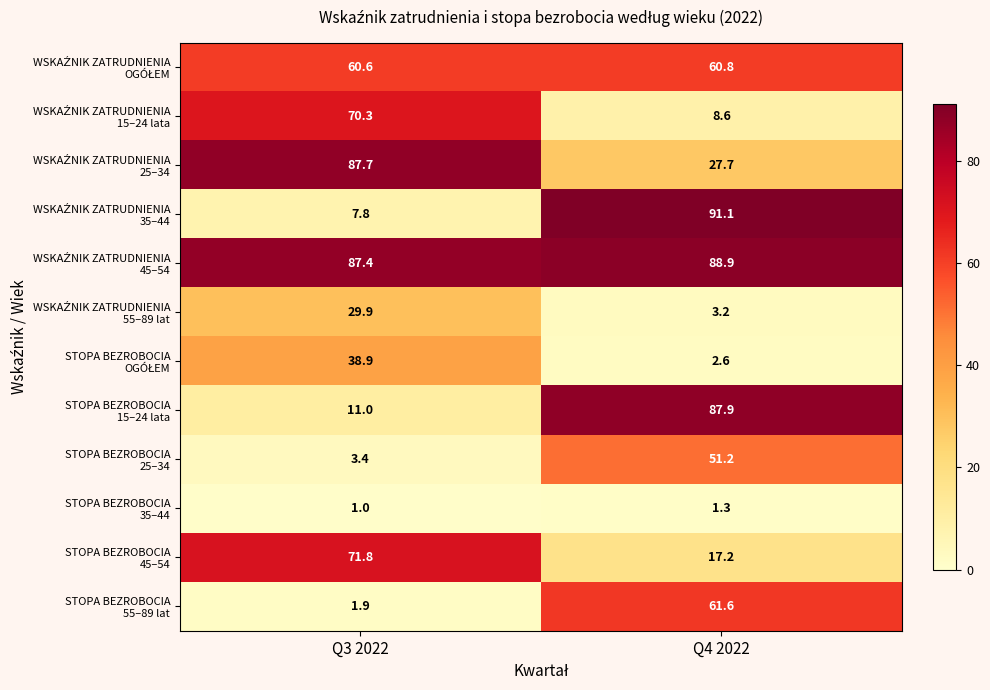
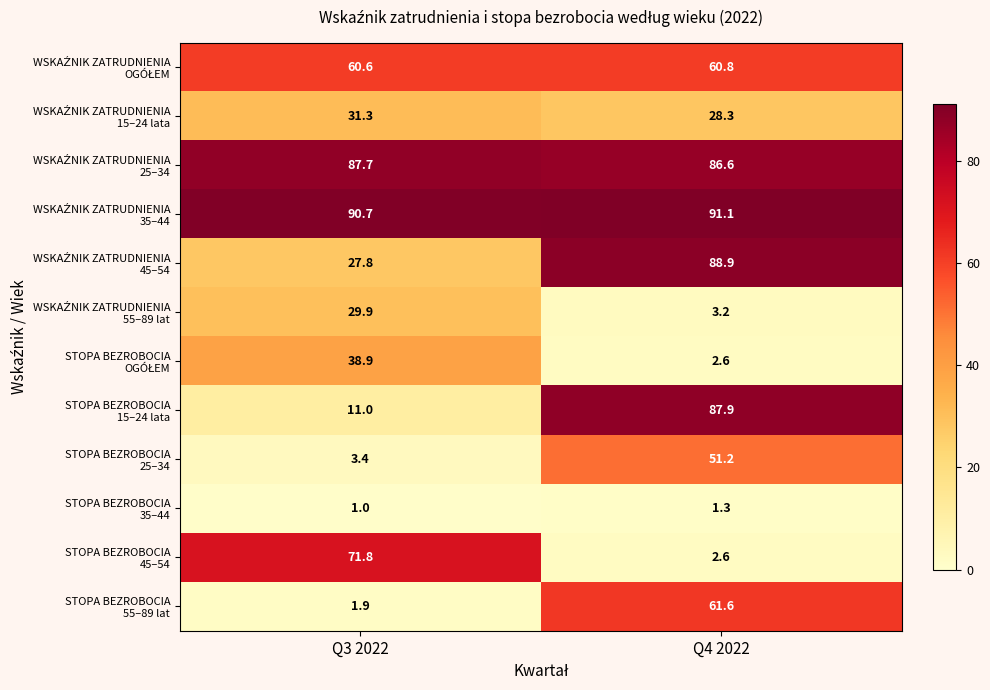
  {
    "WSKAŹNIK ZATRUDNIENIA OGÓŁEM": {
      "Q3 2022": 60.6,
      "Q4 2022": 60.8
    },
    "WSKAŹNIK ZATRUDNIENIA 15–24 lata": {
-     "Q3 2022": 70.3,
-     "Q4 2022": 8.6
+     "Q3 2022": 31.3,
+     "Q4 2022": 28.3
    },
    "WSKAŹNIK ZATRUDNIENIA 25–34": {
      "Q3 2022": 87.7,
-     "Q4 2022": 27.7
+     "Q4 2022": 86.6
    },
    "WSKAŹNIK ZATRUDNIENIA 35–44": {
-     "Q3 2022": 7.8,
+     "Q3 2022": 90.7,
      "Q4 2022": 91.1
    },
    "WSKAŹNIK ZATRUDNIENIA 45–54": {
-     "Q3 2022": 87.4,
+     "Q3 2022": 27.8,
      "Q4 2022": 88.9
    },
    "WSKAŹNIK ZATRUDNIENIA 55–89 lat": {
      "Q3 2022": 29.9,
      "Q4 2022": 3.2
    },
    "STOPA BEZROBOCIA OGÓŁEM": {
      "Q3 2022": 38.9,
      "Q4 2022": 2.6
    },
    "STOPA BEZROBOCIA 15–24 lata": {
      "Q3 2022": 11.0,
      "Q4 2022": 87.9
    },
    "STOPA BEZROBOCIA 25–34": {
      "Q3 2022": 3.4,
      "Q4 2022": 51.2
    },
    "STOPA BEZROBOCIA 35–44": {
      "Q3 2022": 1.0,
      "Q4 2022": 1.3
    },
    "STOPA BEZROBOCIA 45–54": {
      "Q3 2022": 71.8,
-     "Q4 2022": 17.2
+     "Q4 2022": 2.6
    },
    "STOPA BEZROBOCIA 55–89 lat": {
      "Q3 2022": 1.9,
      "Q4 2022": 61.6
    }
  }
